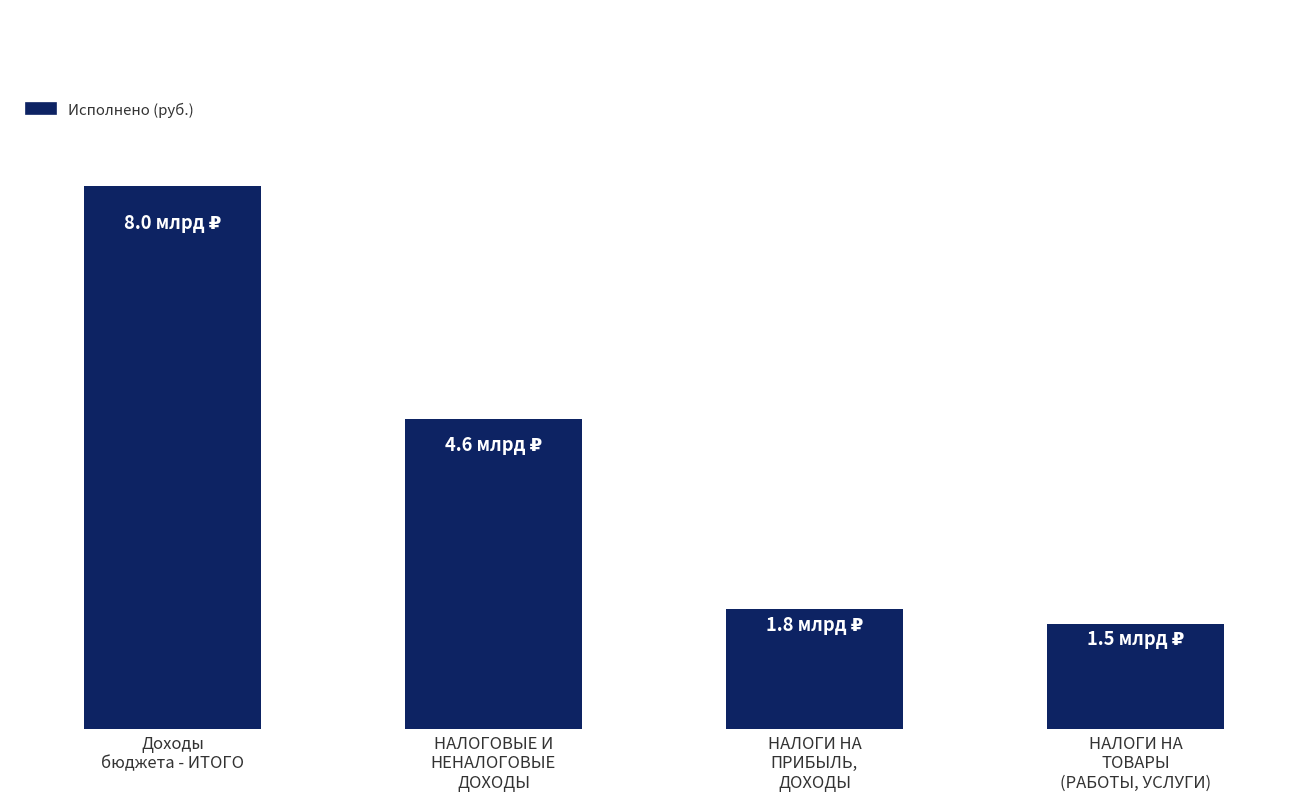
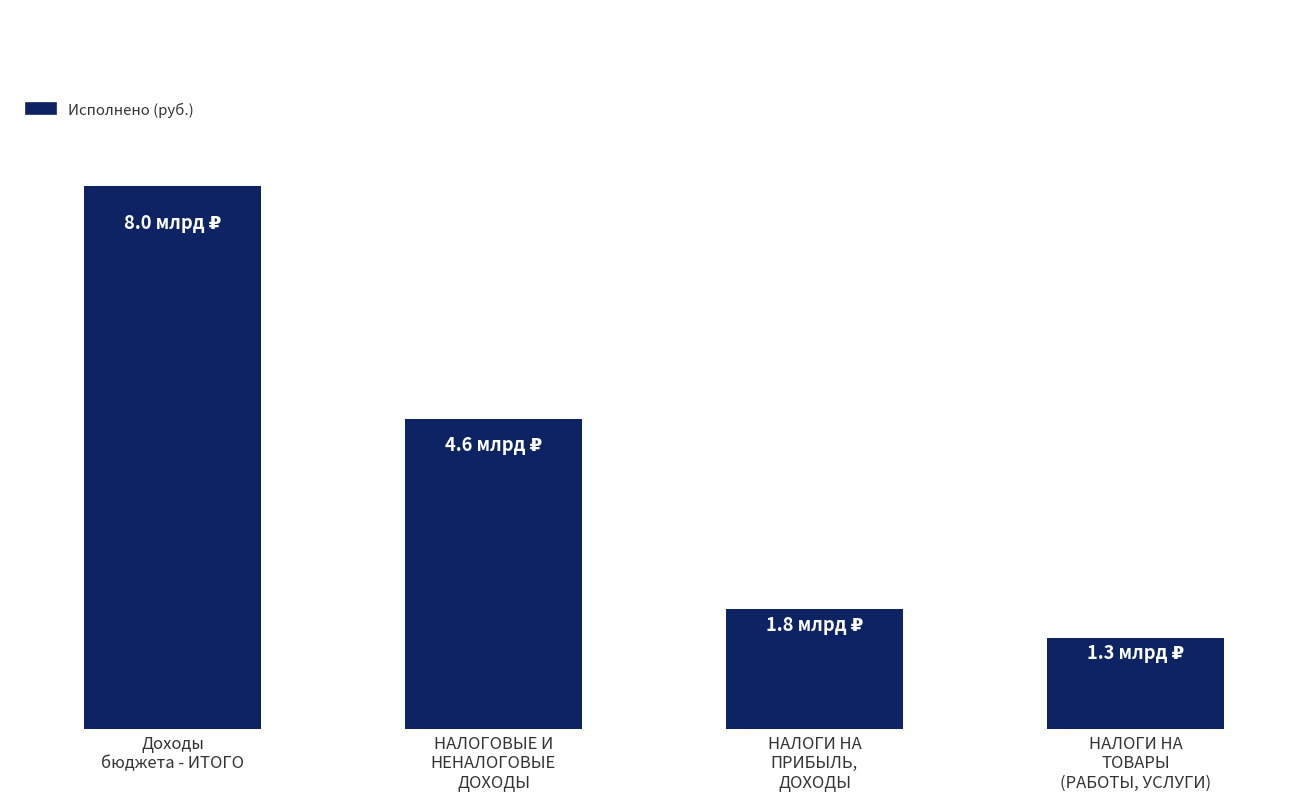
  {
-   "НАЛОГИ НА ТОВАРЫ (РАБОТЫ, УСЛУГИ)": 1.5
+   "НАЛОГИ НА ТОВАРЫ (РАБОТЫ, УСЛУГИ)": 1.3
  }
